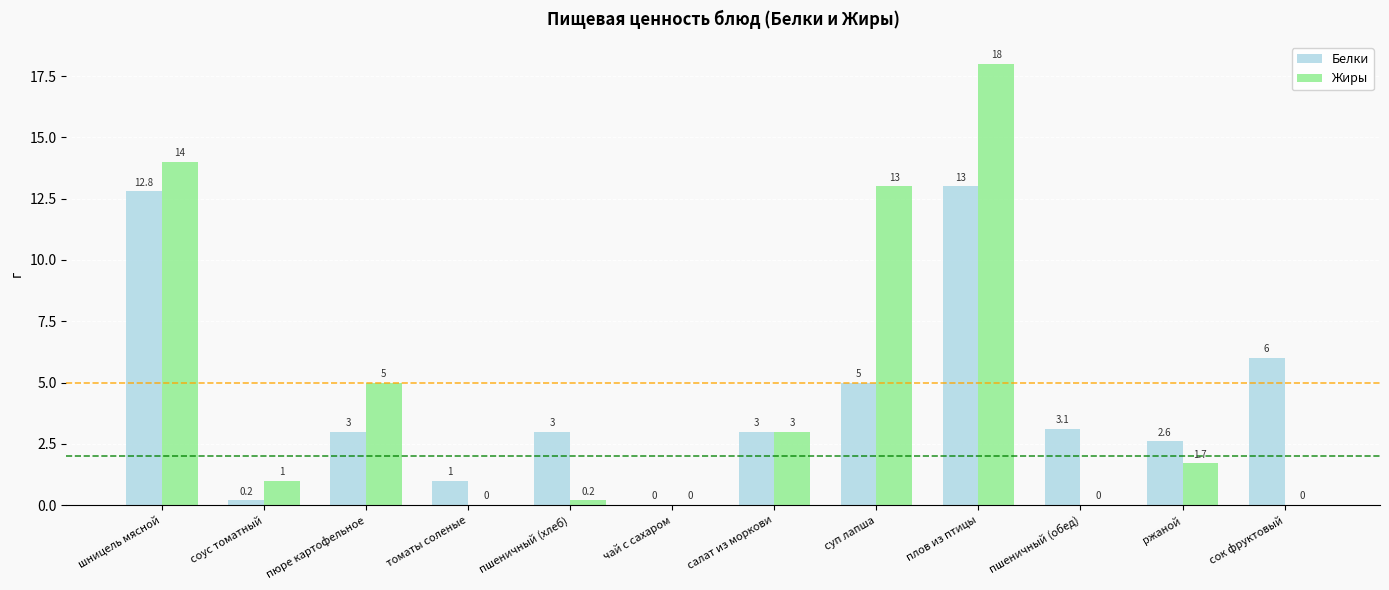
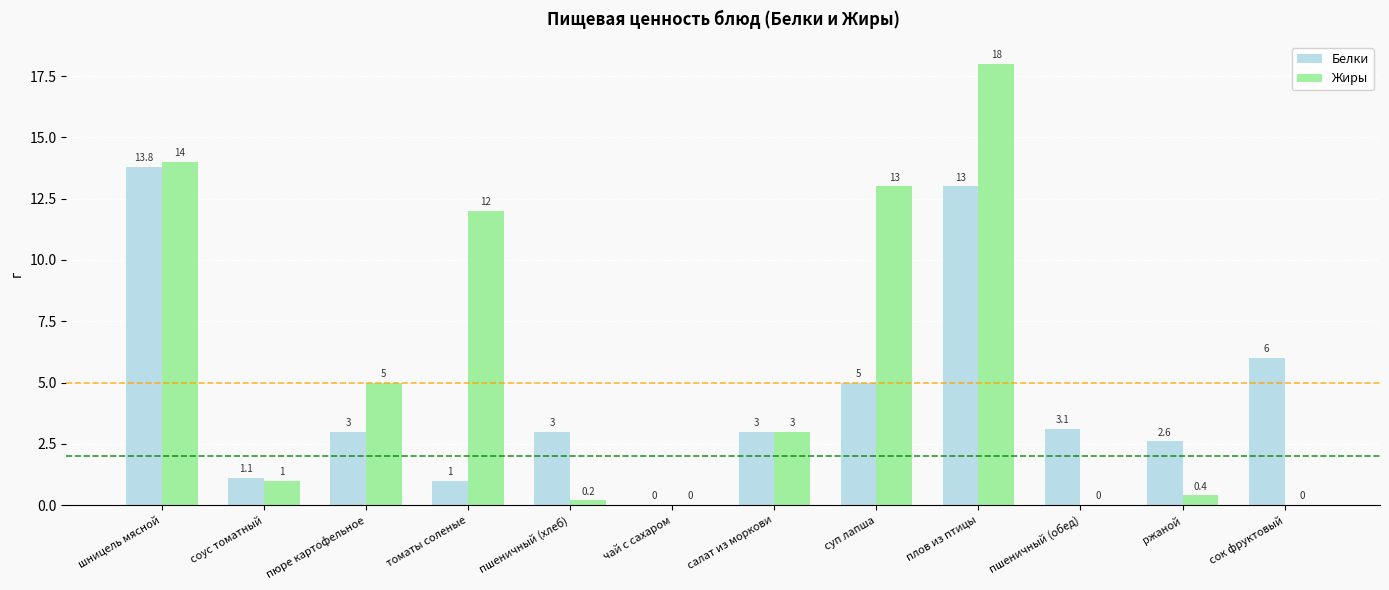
  {
    "Белки": {
-     "шницель мясной": 12.8,
-     "соус томатный": 0.2,
+     "шницель мясной": 13.8,
+     "соус томатный": 1.1,
      "пюре картофельное": 3,
      "томаты соленые": 1,
      "пшеничный (хлеб)": 3,
      "чай с сахаром": 0,
      "салат из моркови": 3,
      "суп лапша": 5,
      "плов из птицы": 13,
      "пшеничный (обед)": 3.1,
      "ржаной": 2.6,
      "сок фруктовый": 6
    },
    "Жиры": {
      "шницель мясной": 14,
      "соус томатный": 1,
      "пюре картофельное": 5,
-     "томаты соленые": 0,
+     "томаты соленые": 12,
      "пшеничный (хлеб)": 0.2,
      "чай с сахаром": 0,
      "салат из моркови": 3,
      "суп лапша": 13,
      "плов из птицы": 18,
      "пшеничный (обед)": 0,
-     "ржаной": 1.7,
+     "ржаной": 0.4,
      "сок фруктовый": 0
    }
  }
